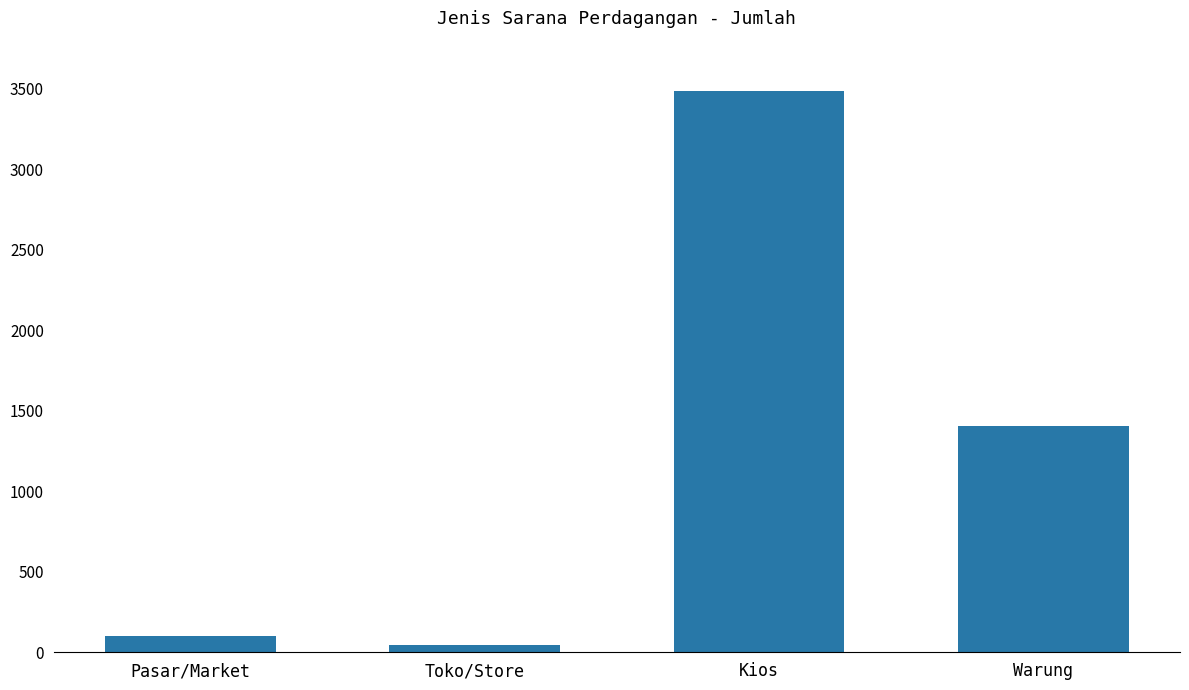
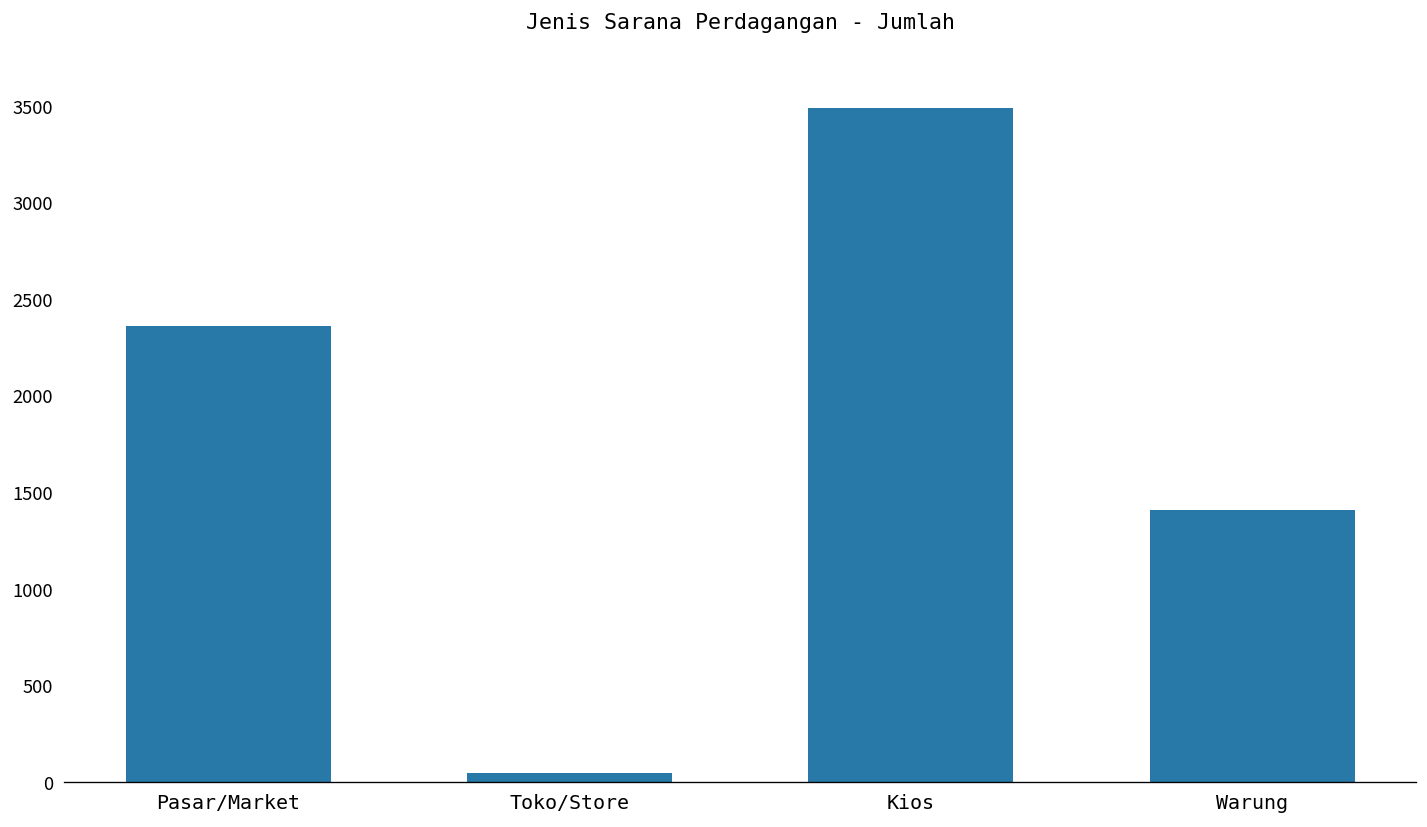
  {
-   "Pasar/Market": 100,
+   "Pasar/Market": 2360,
    "Toko/Store": 40,
    "Kios": 3490,
    "Warung": 1410
  }
